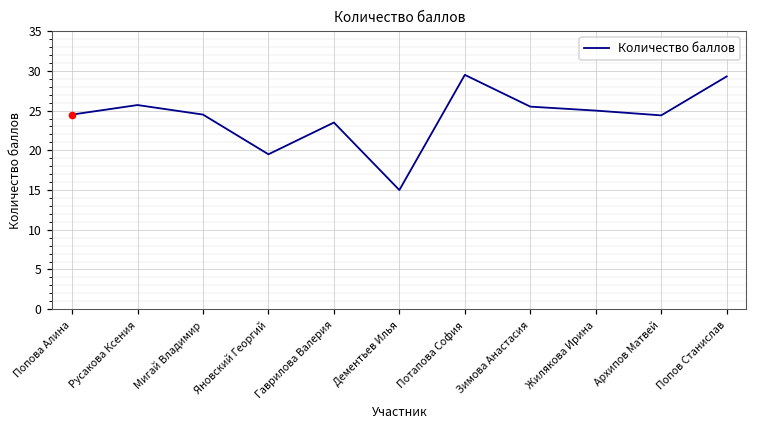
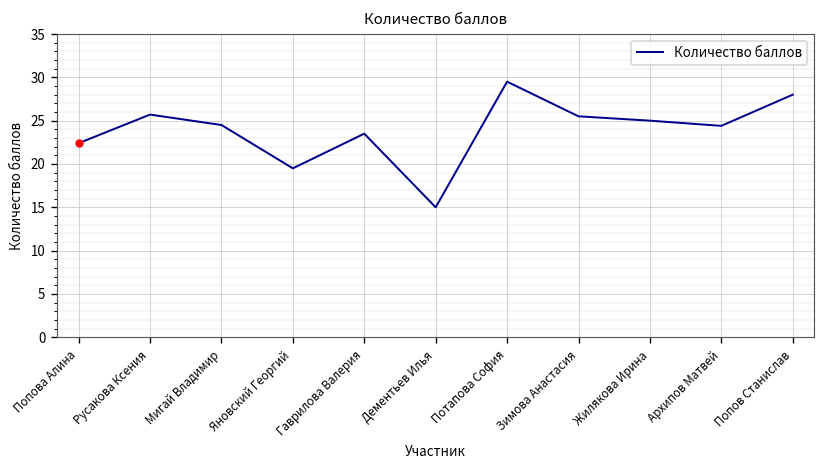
  {
    "Количество баллов": {
-     "Попова Алина": 25,
+     "Попова Алина": 22,
      "Русакова Ксения": 26,
      "Мигай Владимир": 25,
      "Яновский Георгий": 20,
      "Гаврилова Валерия": 24,
      "Дементьев Илья": 15,
      "Потапова София": 30,
      "Зимова Анастасия": 26,
      "Жилякова Ирина": 25,
      "Архипов Матвей": 24,
-     "Попов Станислав": 29
+     "Попов Станислав": 28
    }
  }
